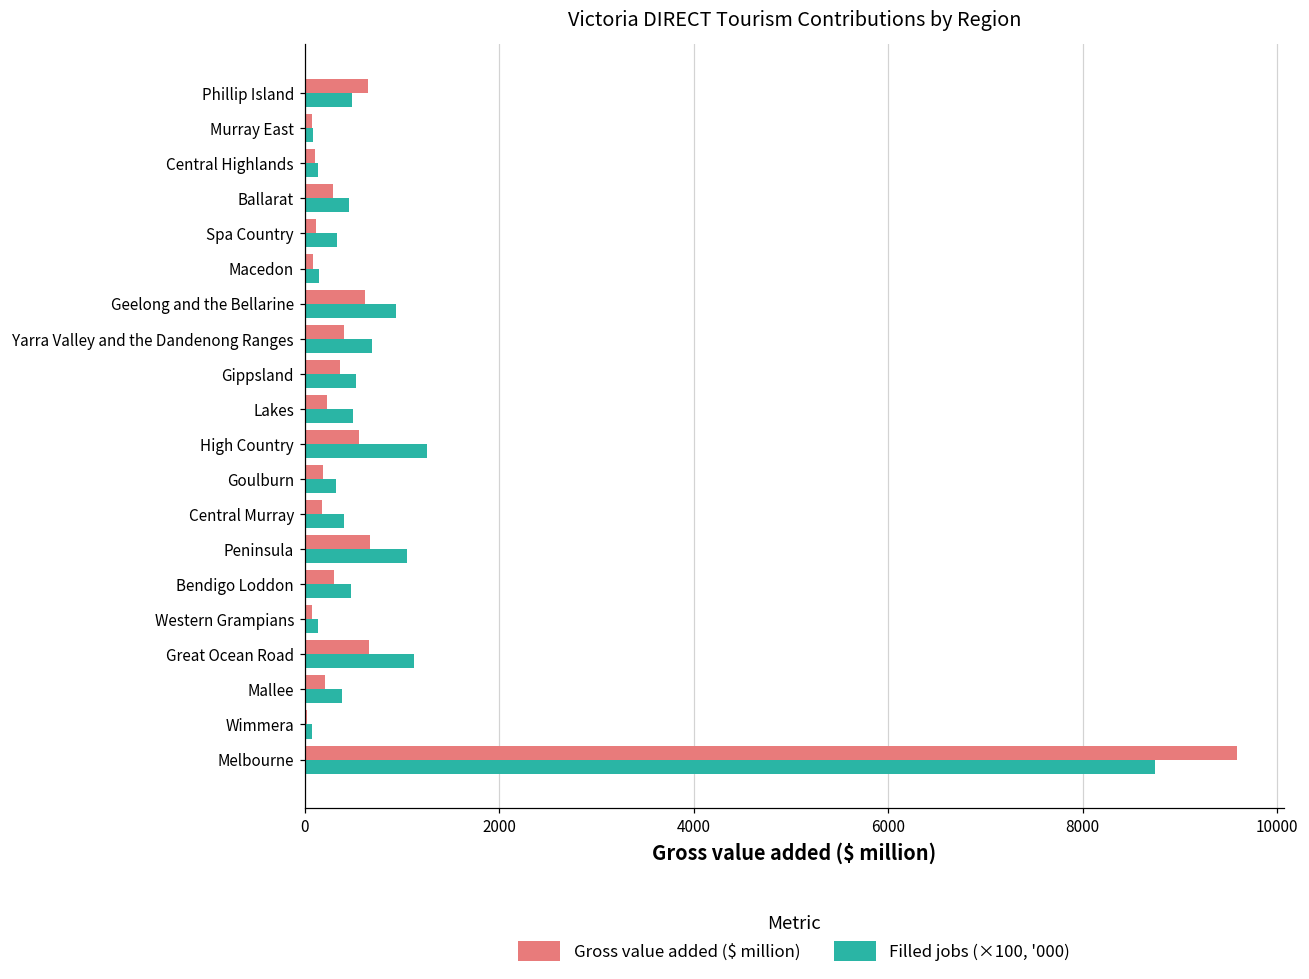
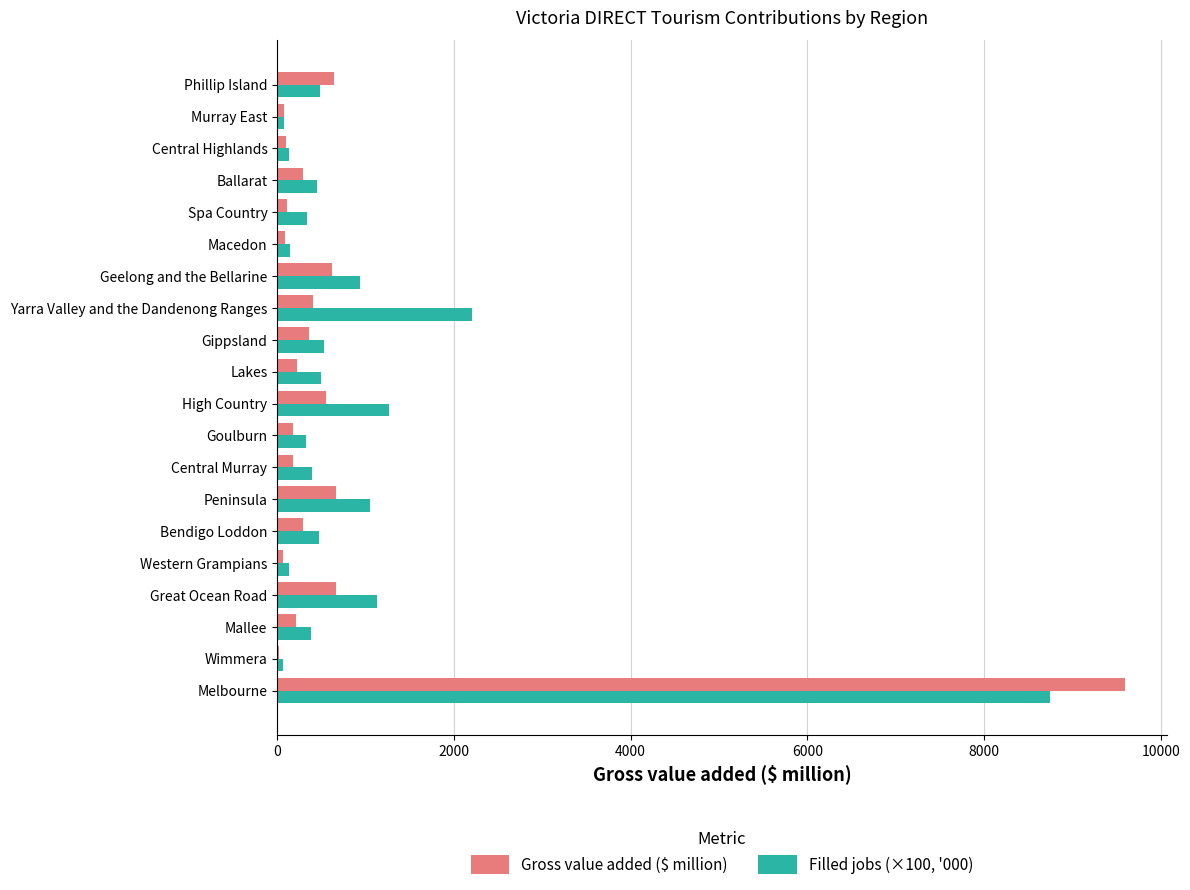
  {
    "Gross value added ($ million)": {
      "Phillip Island": 600,
      "Murray East": 100,
      "Central Highlands": 100,
      "Ballarat": 300,
      "Spa Country": 100,
      "Macedon": 100,
      "Geelong and the Bellarine": 600,
      "Yarra Valley and the Dandenong Ranges": 400,
      "Gippsland": 400,
      "Lakes": 200,
      "High Country": 600,
      "Goulburn": 200,
      "Central Murray": 200,
      "Peninsula": 700,
      "Bendigo Loddon": 300,
      "Western Grampians": 100,
      "Great Ocean Road": 700,
      "Mallee": 200,
      "Melbourne": 9600
    },
    "Filled jobs (×100, '000)": {
      "Phillip Island": 500,
      "Murray East": 100,
      "Central Highlands": 100,
      "Ballarat": 400,
      "Spa Country": 300,
      "Macedon": 100,
      "Geelong and the Bellarine": 900,
-     "Yarra Valley and the Dandenong Ranges": 700,
+     "Yarra Valley and the Dandenong Ranges": 2200,
      "Gippsland": 500,
      "Lakes": 500,
      "High Country": 1300,
      "Goulburn": 300,
      "Central Murray": 400,
      "Peninsula": 1000,
      "Bendigo Loddon": 500,
      "Western Grampians": 100,
      "Great Ocean Road": 1100,
      "Mallee": 400,
      "Wimmera": 100,
      "Melbourne": 8700
    }
  }
